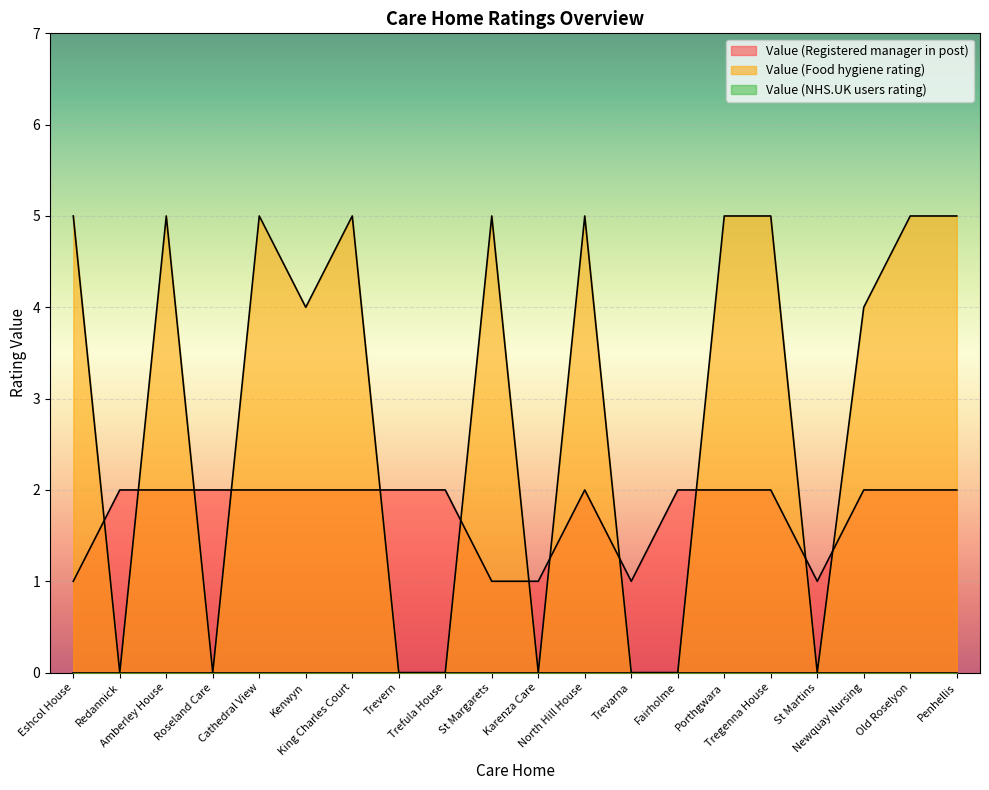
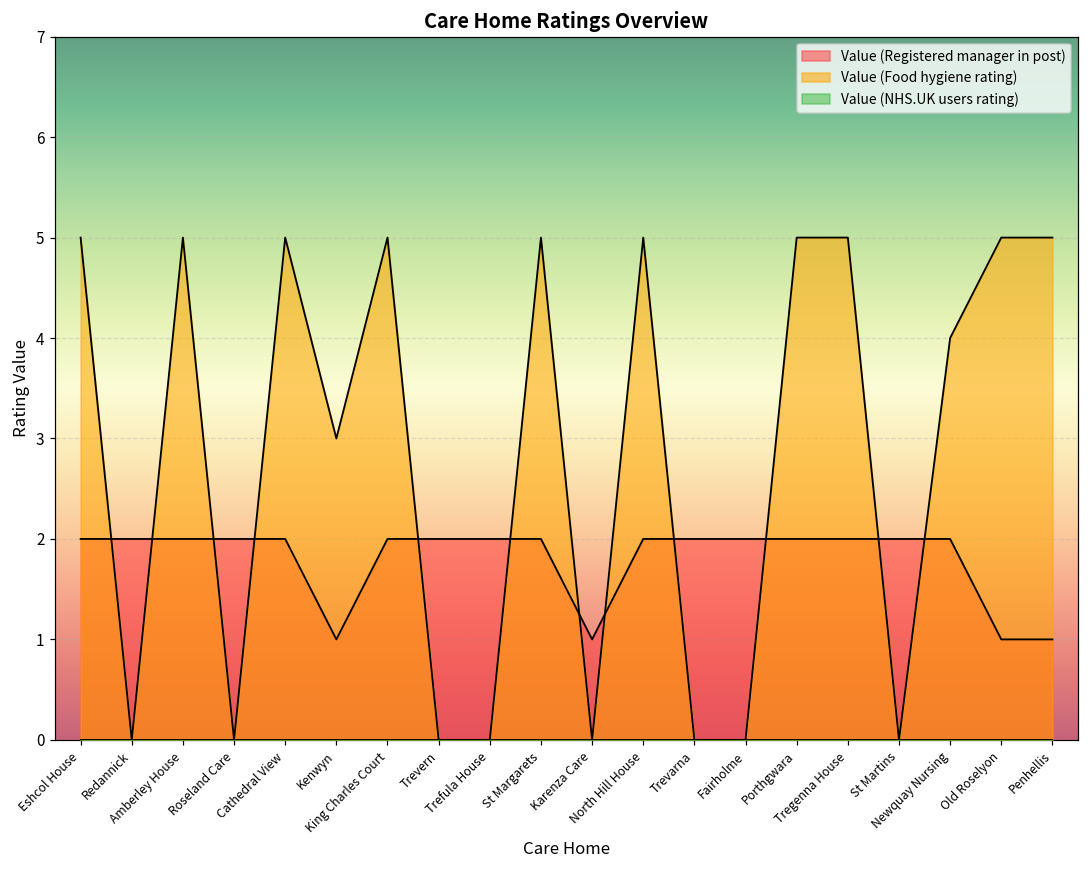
  {
    "Value (Registered manager in post)": {
-     "Eshcol House": 1,
+     "Eshcol House": 2,
      "Redannick": 2,
      "Amberley House": 2,
      "Roseland Care": 2,
      "Cathedral View": 2,
-     "Kenwyn": 2,
+     "Kenwyn": 1,
      "King Charles Court": 2,
      "Trevern": 2,
      "Trefula House": 2,
-     "St Margarets": 1,
+     "St Margarets": 2,
      "Karenza Care": 1,
      "North Hill House": 2,
-     "Trevarna": 1,
+     "Trevarna": 2,
      "Fairholme": 2,
      "Porthgwara": 2,
      "Tregenna House": 2,
-     "St Martins": 1,
+     "St Martins": 2,
      "Newquay Nursing": 2,
-     "Old Roselyon": 2,
-     "Penhellis": 2
+     "Old Roselyon": 1,
+     "Penhellis": 1
    },
    "Value (Food hygiene rating)": {
      "Eshcol House": 5,
      "Amberley House": 5,
      "Cathedral View": 5,
-     "Kenwyn": 4,
+     "Kenwyn": 3,
      "King Charles Court": 5,
      "St Margarets": 5,
      "North Hill House": 5,
      "Porthgwara": 5,
      "Tregenna House": 5,
      "Newquay Nursing": 4,
      "Old Roselyon": 5,
      "Penhellis": 5
    },
    "Value (NHS.UK users rating)": {
      "Eshcol House": 0,
      "Amberley House": 0,
      "Cathedral View": 0,
      "Kenwyn": 0,
      "King Charles Court": 0,
      "St Margarets": 0,
      "North Hill House": 0,
      "Porthgwara": 0,
      "Tregenna House": 0,
      "Newquay Nursing": 0,
      "Old Roselyon": 0,
      "Penhellis": 0
    }
  }
